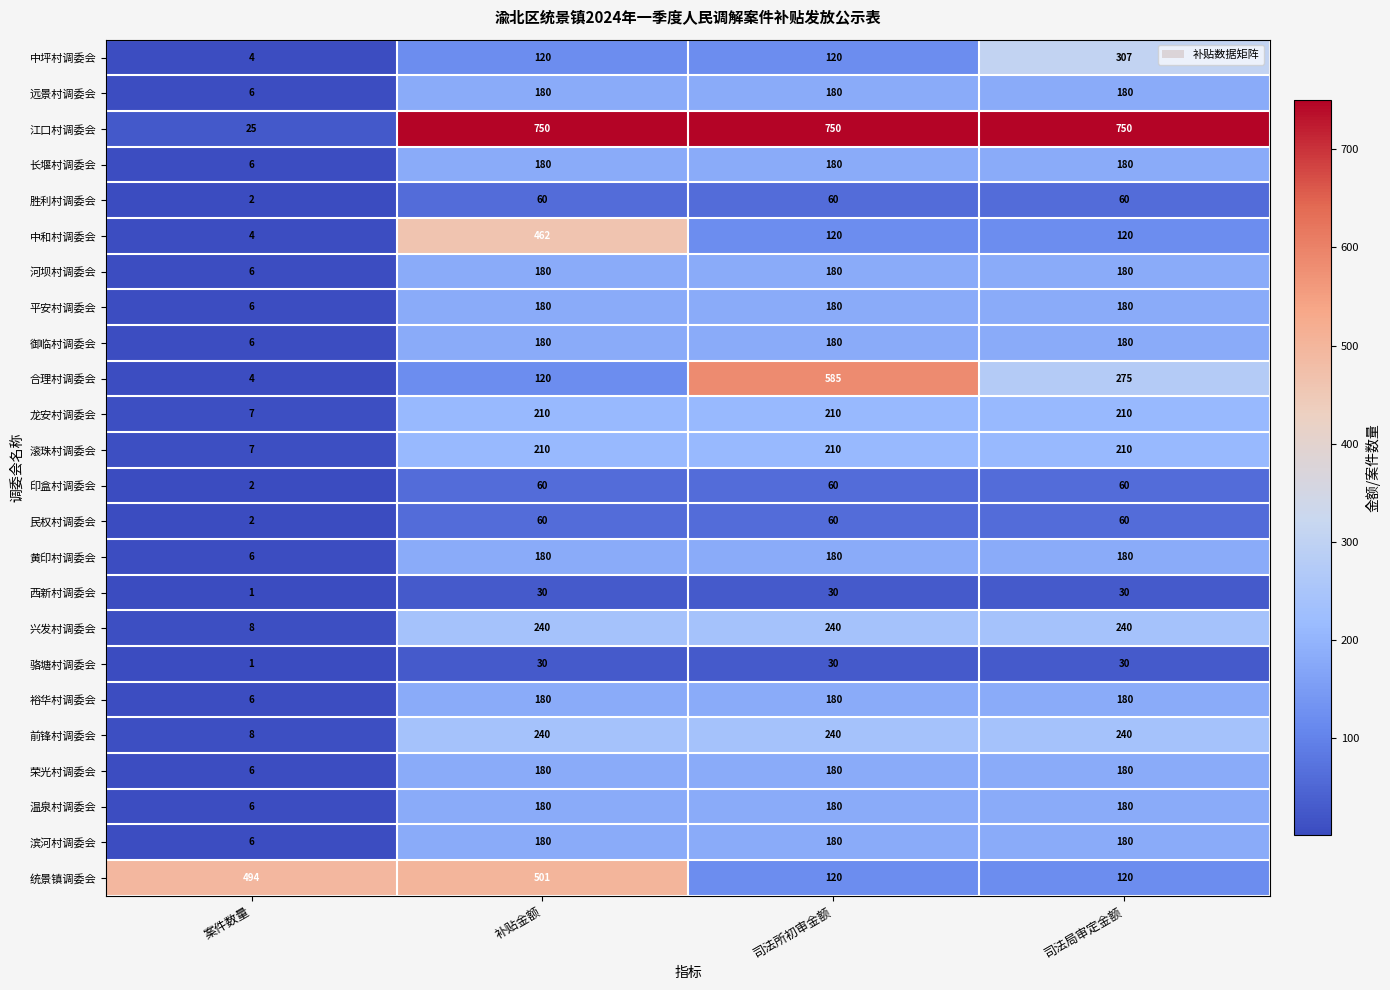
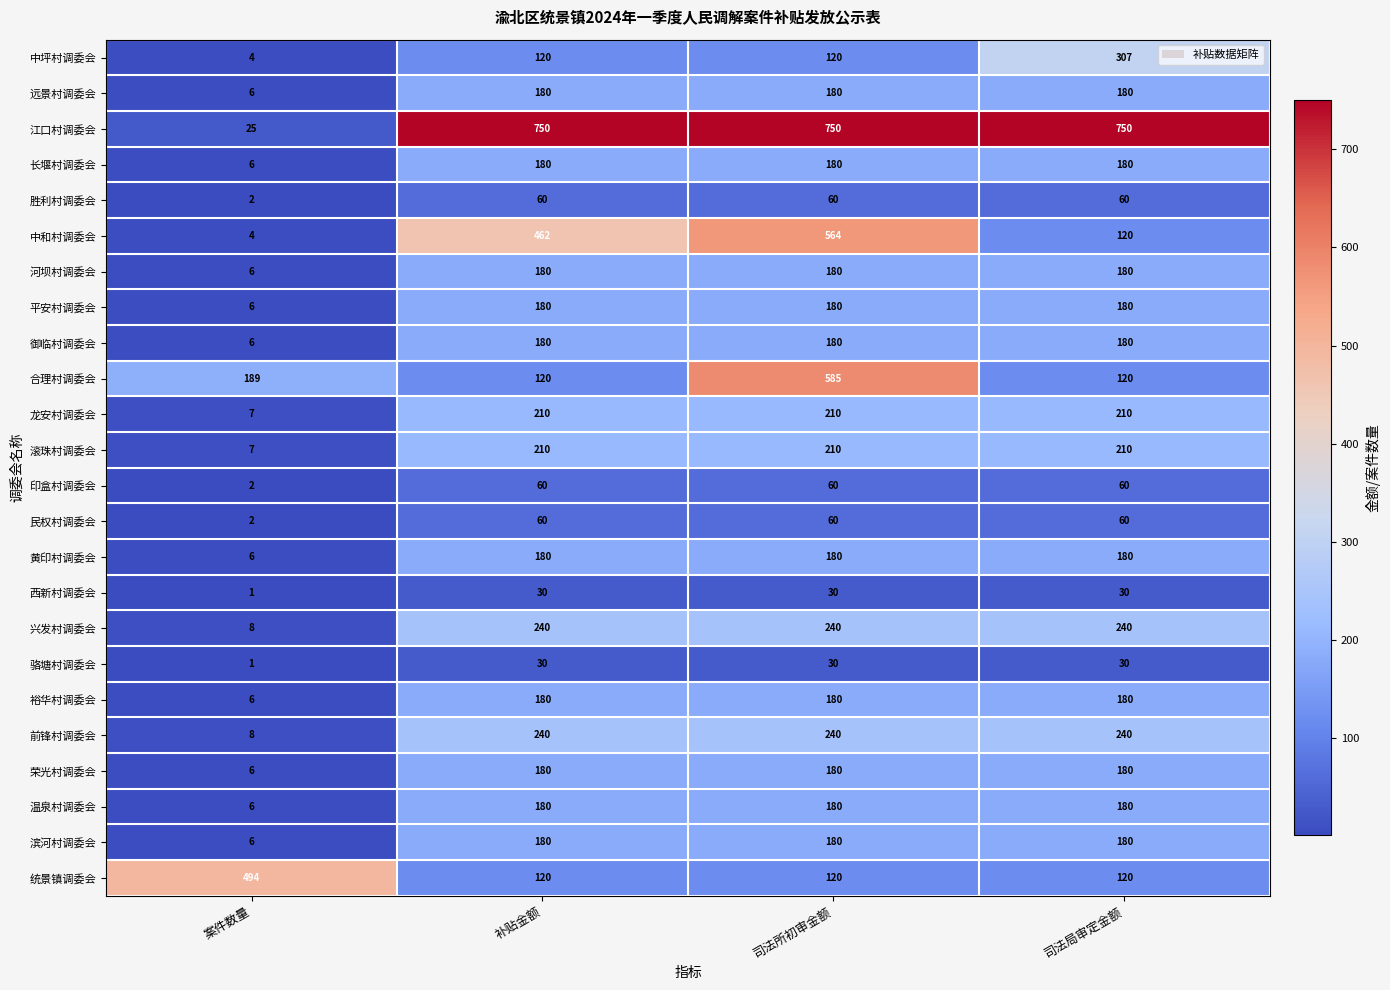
  {
    "中坪村调委会": {
      "案件数量": 4,
      "补贴金额": 120,
      "司法所初审金额": 120,
      "司法局审定金额": 307
    },
    "远景村调委会": {
      "案件数量": 6,
      "补贴金额": 180,
      "司法所初审金额": 180,
      "司法局审定金额": 180
    },
    "江口村调委会": {
      "案件数量": 25,
      "补贴金额": 750,
      "司法所初审金额": 750,
      "司法局审定金额": 750
    },
    "长堰村调委会": {
      "案件数量": 6,
      "补贴金额": 180,
      "司法所初审金额": 180,
      "司法局审定金额": 180
    },
    "胜利村调委会": {
      "案件数量": 2,
      "补贴金额": 60,
      "司法所初审金额": 60,
      "司法局审定金额": 60
    },
    "中和村调委会": {
      "案件数量": 4,
      "补贴金额": 462,
-     "司法所初审金额": 120,
+     "司法所初审金额": 564,
      "司法局审定金额": 120
    },
    "河坝村调委会": {
      "案件数量": 6,
      "补贴金额": 180,
      "司法所初审金额": 180,
      "司法局审定金额": 180
    },
    "平安村调委会": {
      "案件数量": 6,
      "补贴金额": 180,
      "司法所初审金额": 180,
      "司法局审定金额": 180
    },
    "御临村调委会": {
      "案件数量": 6,
      "补贴金额": 180,
      "司法所初审金额": 180,
      "司法局审定金额": 180
    },
    "合理村调委会": {
-     "案件数量": 4,
+     "案件数量": 189,
      "补贴金额": 120,
      "司法所初审金额": 585,
-     "司法局审定金额": 275
+     "司法局审定金额": 120
    },
    "龙安村调委会": {
      "案件数量": 7,
      "补贴金额": 210,
      "司法所初审金额": 210,
      "司法局审定金额": 210
    },
    "滚珠村调委会": {
      "案件数量": 7,
      "补贴金额": 210,
      "司法所初审金额": 210,
      "司法局审定金额": 210
    },
    "印盒村调委会": {
      "案件数量": 2,
      "补贴金额": 60,
      "司法所初审金额": 60,
      "司法局审定金额": 60
    },
    "民权村调委会": {
      "案件数量": 2,
      "补贴金额": 60,
      "司法所初审金额": 60,
      "司法局审定金额": 60
    },
    "黄印村调委会": {
      "案件数量": 6,
      "补贴金额": 180,
      "司法所初审金额": 180,
      "司法局审定金额": 180
    },
    "西新村调委会": {
      "案件数量": 1,
      "补贴金额": 30,
      "司法所初审金额": 30,
      "司法局审定金额": 30
    },
    "兴发村调委会": {
      "案件数量": 8,
      "补贴金额": 240,
      "司法所初审金额": 240,
      "司法局审定金额": 240
    },
    "骆塘村调委会": {
      "案件数量": 1,
      "补贴金额": 30,
      "司法所初审金额": 30,
      "司法局审定金额": 30
    },
    "裕华村调委会": {
      "案件数量": 6,
      "补贴金额": 180,
      "司法所初审金额": 180,
      "司法局审定金额": 180
    },
    "前锋村调委会": {
      "案件数量": 8,
      "补贴金额": 240,
      "司法所初审金额": 240,
      "司法局审定金额": 240
    },
    "荣光村调委会": {
      "案件数量": 6,
      "补贴金额": 180,
      "司法所初审金额": 180,
      "司法局审定金额": 180
    },
    "温泉村调委会": {
      "案件数量": 6,
      "补贴金额": 180,
      "司法所初审金额": 180,
      "司法局审定金额": 180
    },
    "滨河村调委会": {
      "案件数量": 6,
      "补贴金额": 180,
      "司法所初审金额": 180,
      "司法局审定金额": 180
    },
    "统景镇调委会": {
      "案件数量": 494,
-     "补贴金额": 501,
+     "补贴金额": 120,
      "司法所初审金额": 120,
      "司法局审定金额": 120
    }
  }
